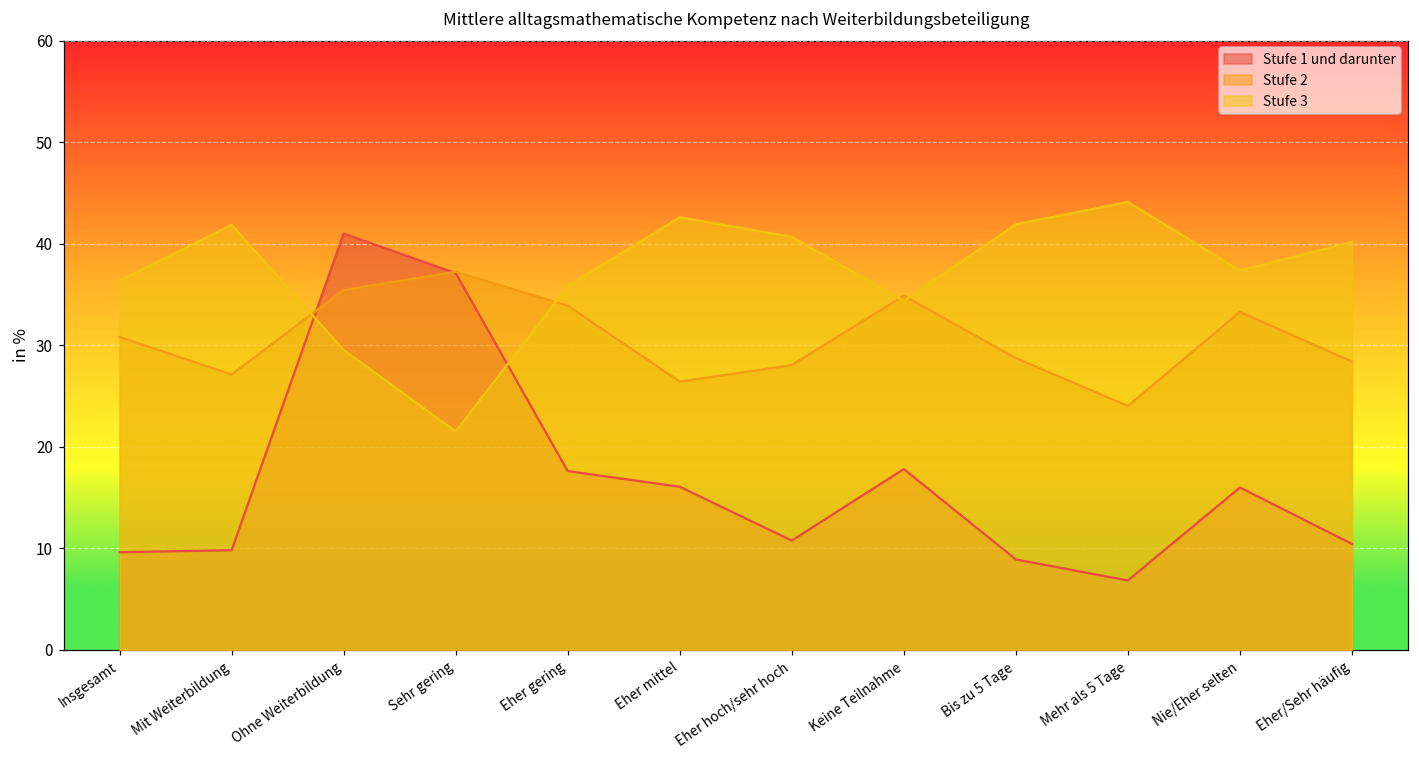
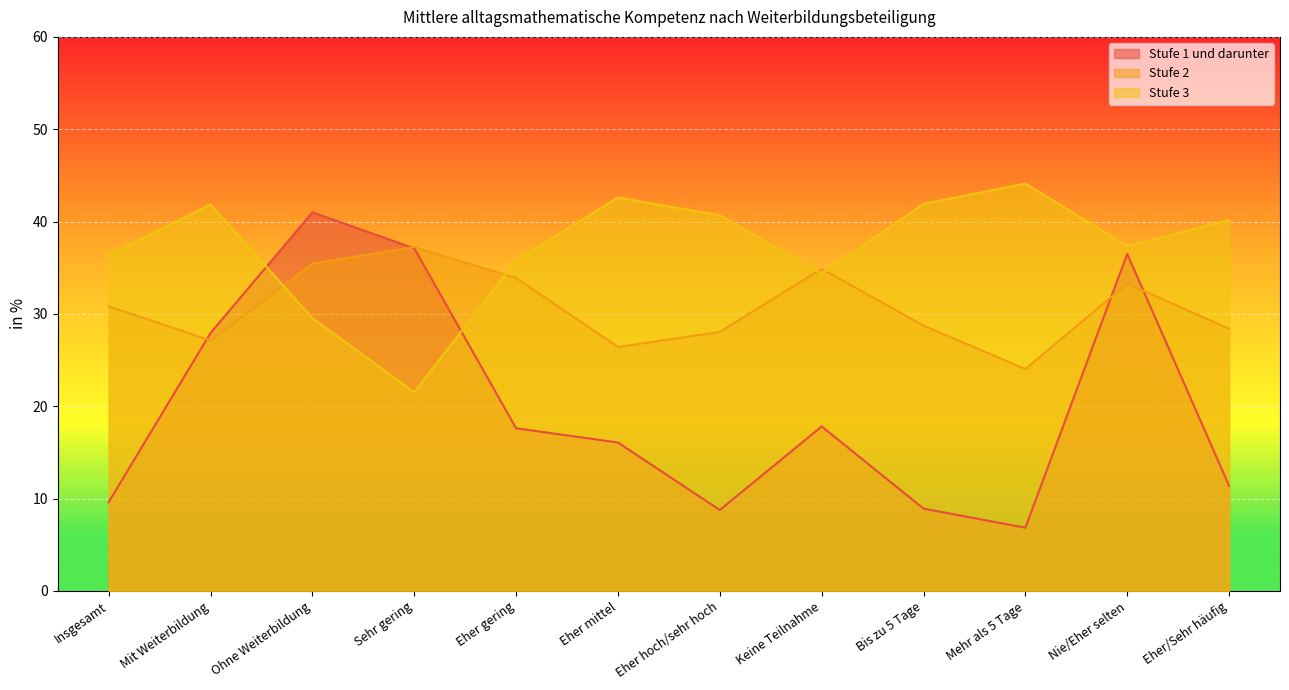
  {
    "Stufe 1 und darunter": {
      "Insgesamt": 10,
-     "Mit Weiterbildung": 10,
+     "Mit Weiterbildung": 28,
      "Ohne Weiterbildung": 41,
      "Eher gering": 18,
      "Eher mittel": 16,
-     "Eher hoch/sehr hoch": 11,
+     "Eher hoch/sehr hoch": 9,
      "Keine Teilnahme": 18,
      "Bis zu 5 Tage": 9,
      "Mehr als 5 Tage": 7,
-     "Nie/Eher selten": 16,
-     "Eher/Sehr häufig": 10
+     "Nie/Eher selten": 37,
+     "Eher/Sehr häufig": 11
    }
  }
